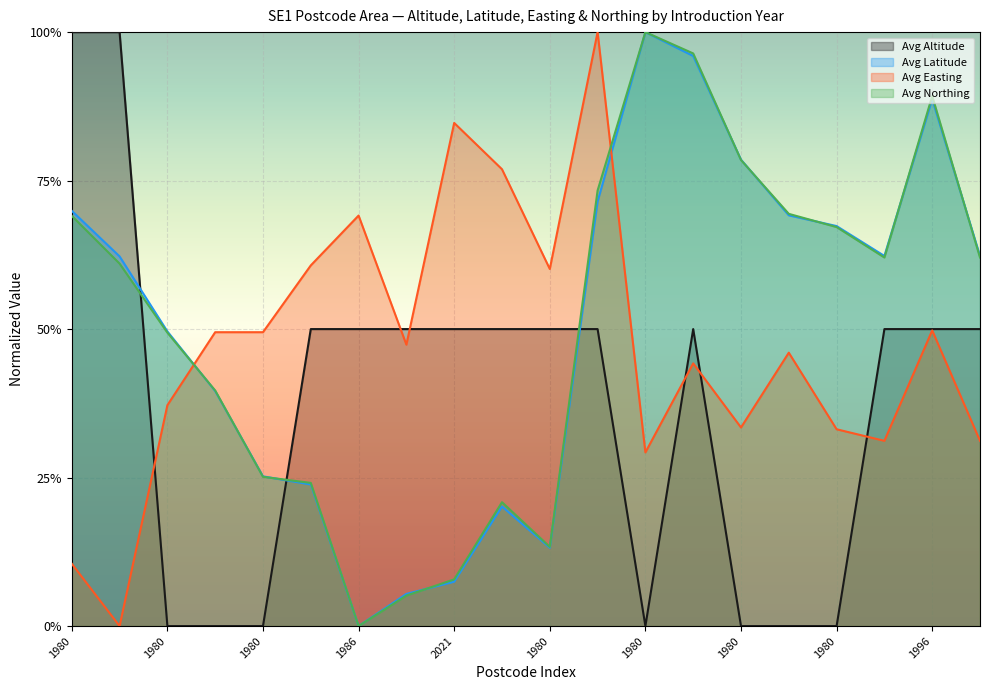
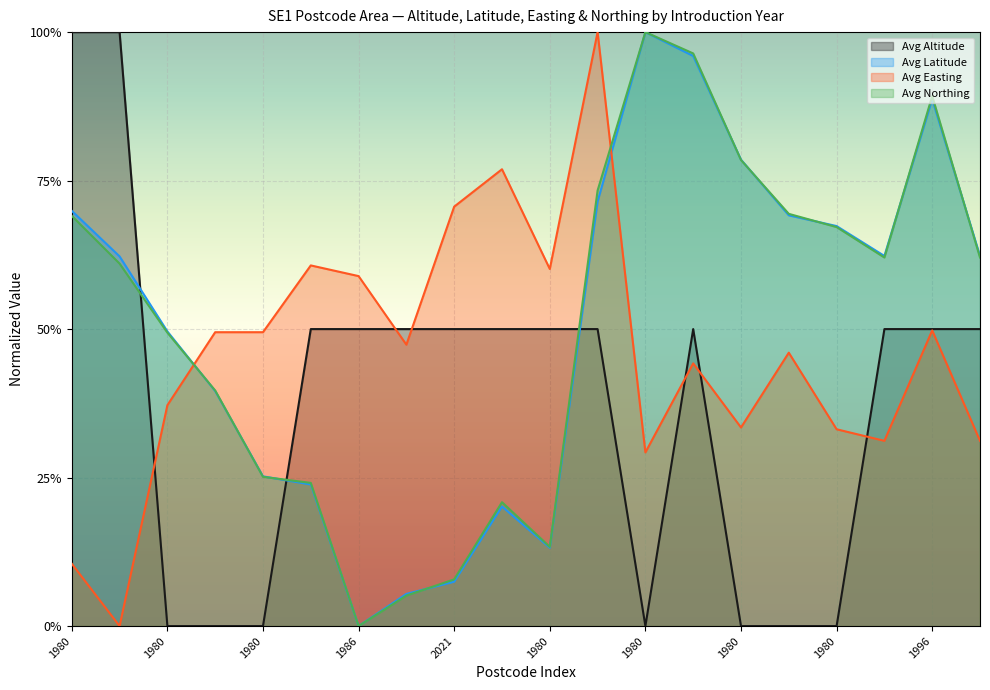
  {
    "Avg Altitude": {
      "1986": "50%",
      "2021": "50%"
    },
    "Avg Easting": {
-     "1986": "69%",
-     "2021": "85%"
+     "1986": "59%",
+     "2021": "71%"
    }
  }
